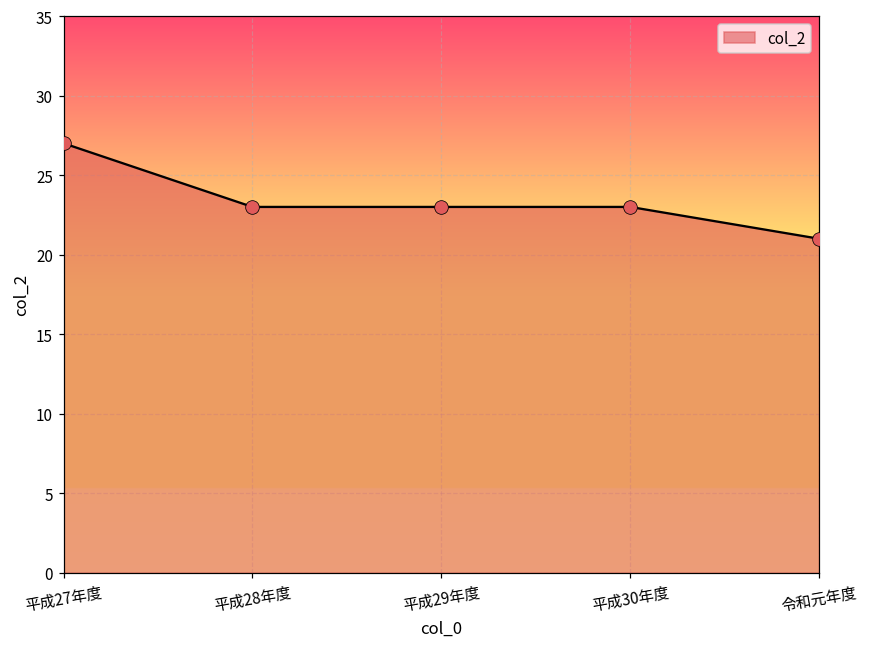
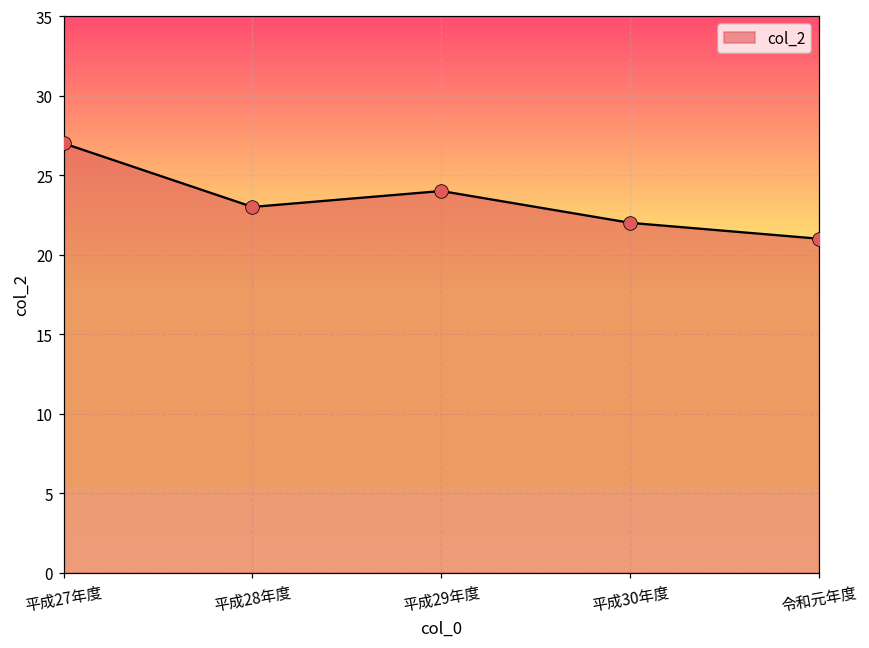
  {
    "平成27年度": 27,
    "平成28年度": 23,
-   "平成29年度": 23,
-   "平成30年度": 23,
+   "平成29年度": 24,
+   "平成30年度": 22,
    "令和元年度": 21
  }
